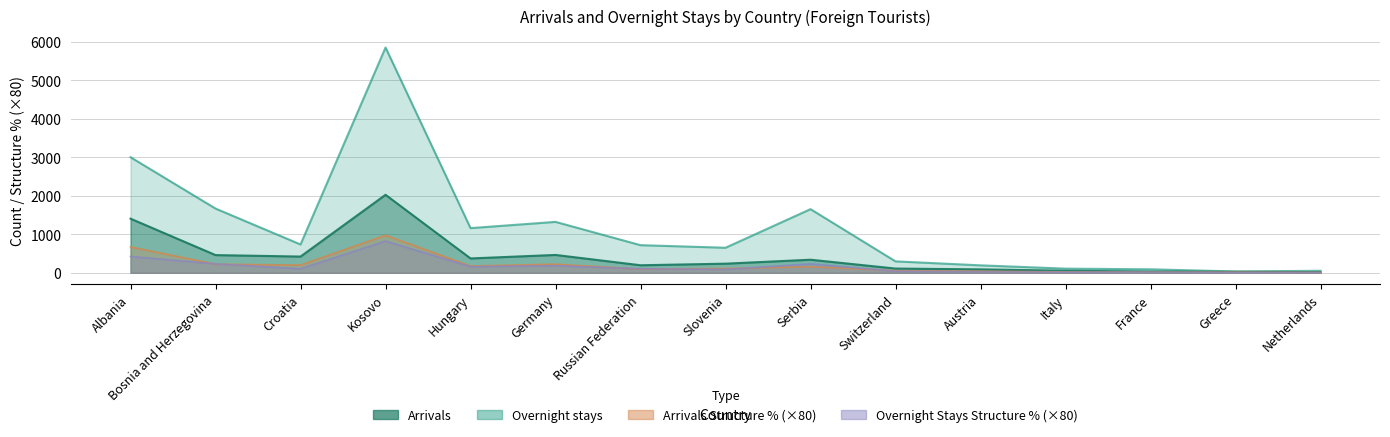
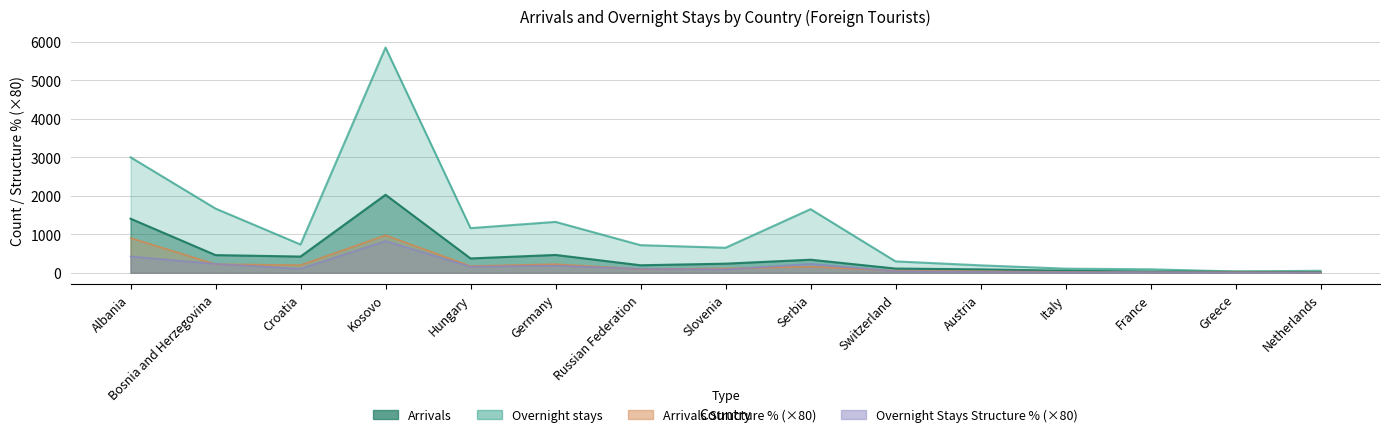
  {
    "Arrivals Structure % (×80)": {
-     "Albania": 700,
+     "Albania": 900,
      "Croatia": 200,
      "Kosovo": 1000,
      "Serbia": 200
    }
  }
